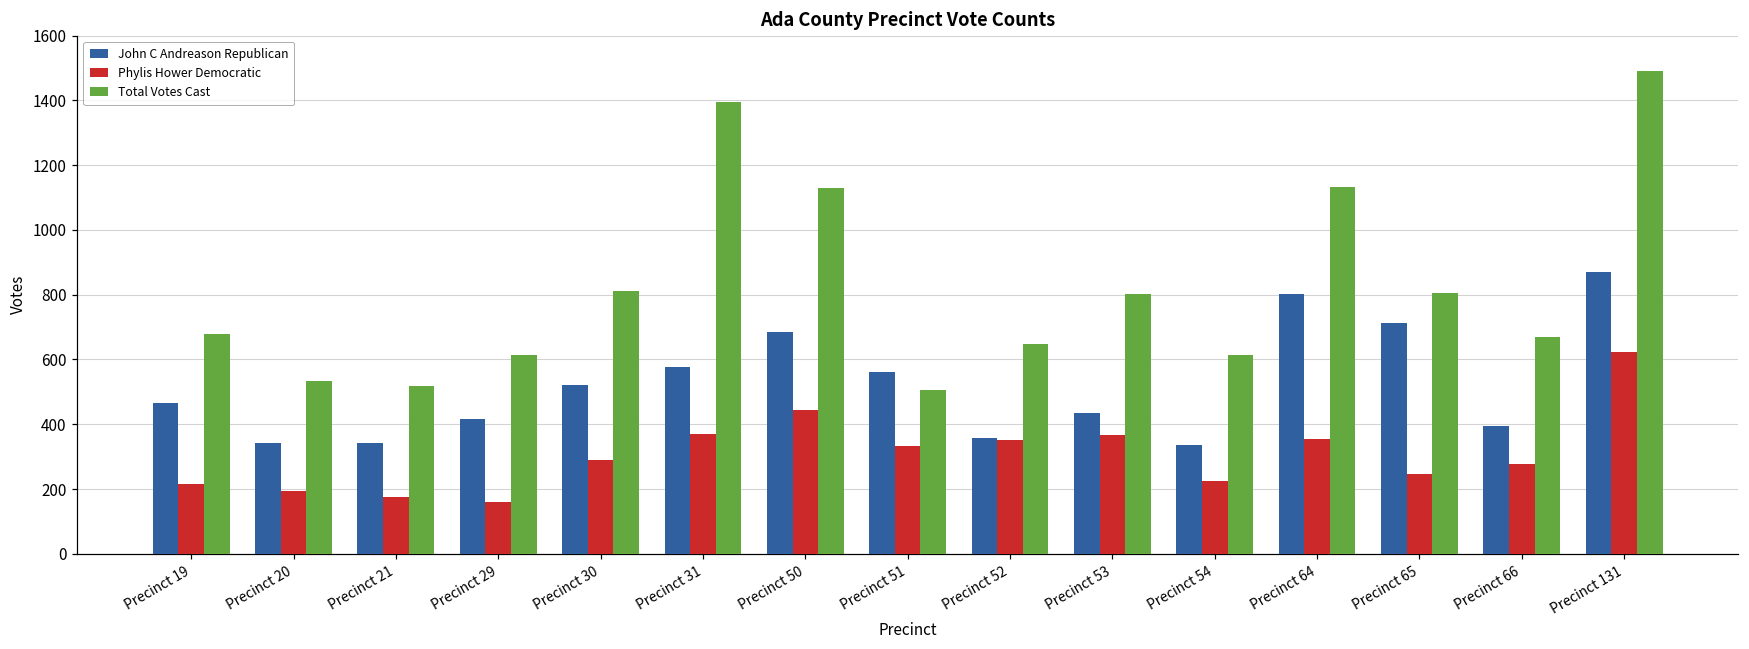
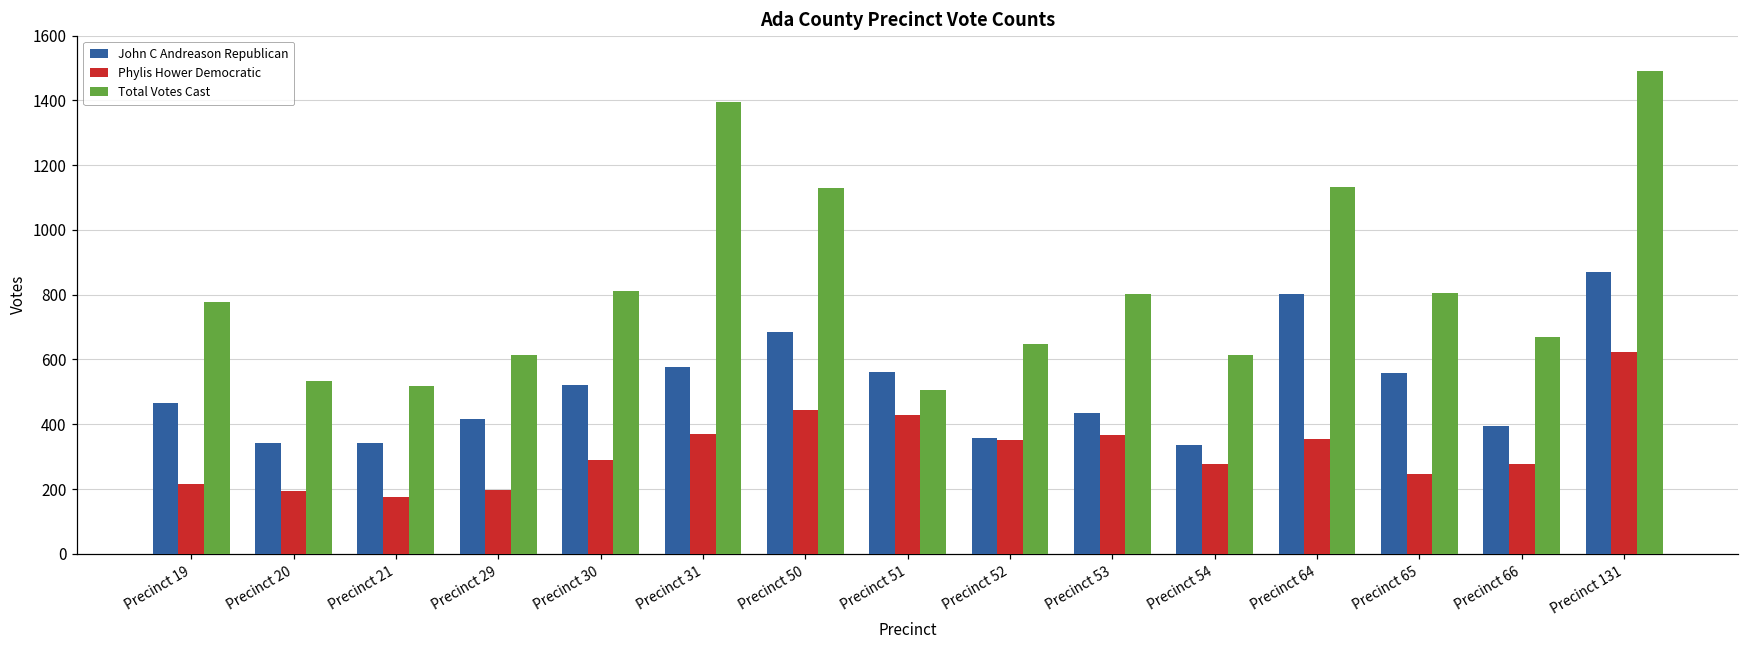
  {
    "John C Andreason Republican": {
      "Precinct 19": 470,
      "Precinct 20": 340,
      "Precinct 21": 340,
      "Precinct 29": 420,
      "Precinct 30": 520,
      "Precinct 31": 580,
      "Precinct 50": 690,
      "Precinct 51": 560,
      "Precinct 52": 360,
      "Precinct 53": 440,
      "Precinct 54": 340,
      "Precinct 64": 800,
-     "Precinct 65": 710,
+     "Precinct 65": 560,
      "Precinct 66": 390,
      "Precinct 131": 870
    },
    "Phylis Hower Democratic": {
      "Precinct 19": 210,
      "Precinct 20": 190,
      "Precinct 21": 180,
-     "Precinct 29": 160,
+     "Precinct 29": 200,
      "Precinct 30": 290,
      "Precinct 31": 370,
      "Precinct 50": 440,
-     "Precinct 51": 330,
+     "Precinct 51": 430,
      "Precinct 52": 350,
      "Precinct 53": 370,
-     "Precinct 54": 230,
+     "Precinct 54": 280,
      "Precinct 64": 350,
      "Precinct 65": 250,
      "Precinct 66": 280,
      "Precinct 131": 620
    },
    "Total Votes Cast": {
-     "Precinct 19": 680,
+     "Precinct 19": 780,
      "Precinct 20": 540,
      "Precinct 21": 520,
      "Precinct 29": 610,
      "Precinct 30": 810,
      "Precinct 31": 1400,
      "Precinct 50": 1130,
      "Precinct 51": 510,
      "Precinct 52": 650,
      "Precinct 53": 800,
      "Precinct 54": 610,
      "Precinct 64": 1130,
      "Precinct 65": 810,
      "Precinct 66": 670,
      "Precinct 131": 1490
    }
  }
